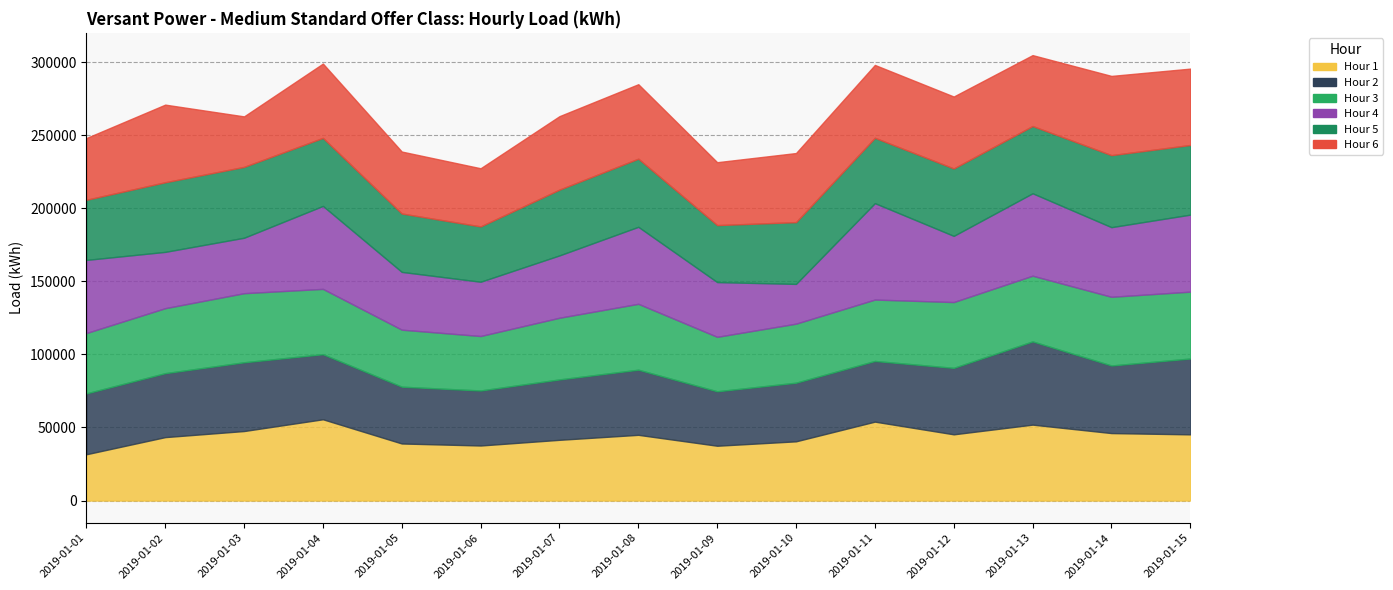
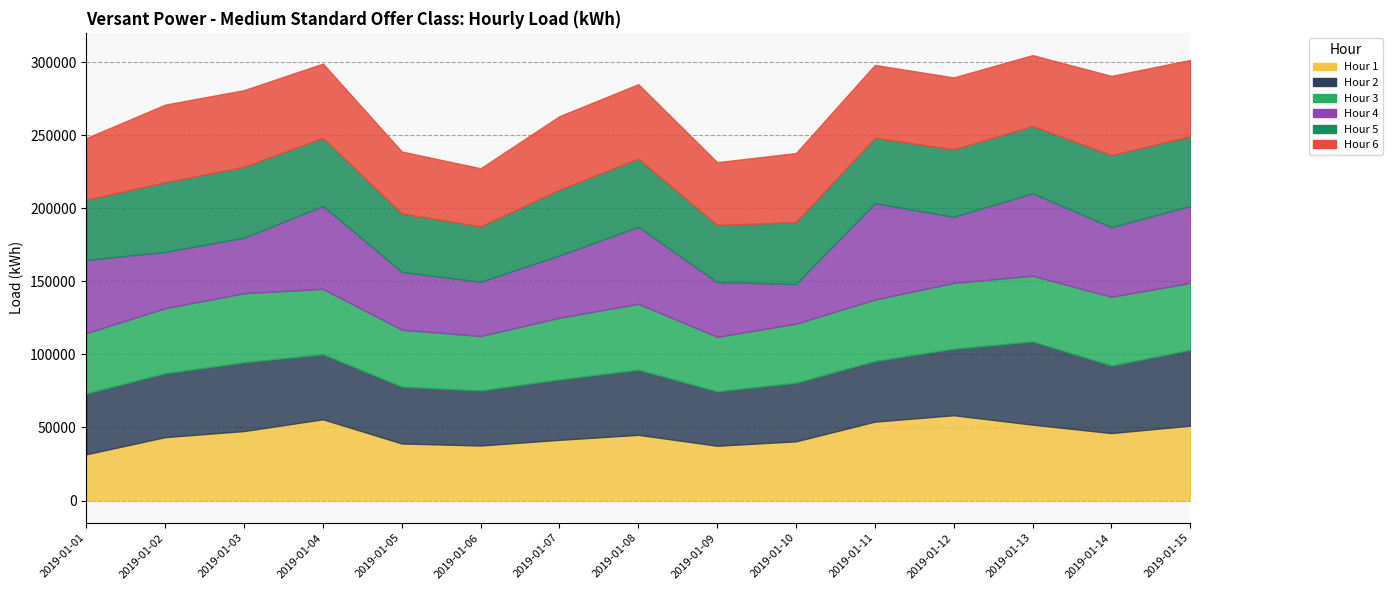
  {
    "Hour 1": {
      "2019-01-01": 32000,
      "2019-01-02": 43000,
      "2019-01-03": 48000,
      "2019-01-04": 56000,
      "2019-01-05": 39000,
      "2019-01-06": 38000,
      "2019-01-07": 42000,
      "2019-01-08": 45000,
      "2019-01-09": 38000,
      "2019-01-10": 41000,
      "2019-01-11": 54000,
-     "2019-01-12": 45000,
+     "2019-01-12": 58000,
      "2019-01-13": 52000,
      "2019-01-14": 46000,
-     "2019-01-15": 45000
+     "2019-01-15": 51000
    },
    "Hour 2": {
      "2019-01-01": 42000,
      "2019-01-02": 44000,
      "2019-01-03": 47000,
      "2019-01-04": 45000,
      "2019-01-05": 39000,
      "2019-01-06": 38000,
      "2019-01-07": 41000,
      "2019-01-08": 45000,
      "2019-01-09": 37000,
      "2019-01-10": 40000,
      "2019-01-11": 42000,
      "2019-01-12": 45000,
      "2019-01-13": 57000,
      "2019-01-14": 46000,
      "2019-01-15": 52000
    },
    "Hour 4": {
      "2019-01-01": 50000,
      "2019-01-02": 39000,
      "2019-01-03": 38000,
      "2019-01-04": 57000,
      "2019-01-05": 40000,
      "2019-01-06": 37000,
      "2019-01-07": 43000,
      "2019-01-08": 53000,
      "2019-01-09": 37000,
      "2019-01-10": 27000,
      "2019-01-11": 66000,
      "2019-01-12": 45000,
      "2019-01-13": 56000,
      "2019-01-14": 48000,
      "2019-01-15": 53000
    },
    "Hour 6": {
      "2019-01-01": 42000,
      "2019-01-02": 53000,
-     "2019-01-03": 35000,
+     "2019-01-03": 53000,
      "2019-01-04": 51000,
      "2019-01-05": 42000,
      "2019-01-06": 40000,
      "2019-01-07": 50000,
      "2019-01-08": 51000,
      "2019-01-09": 43000,
      "2019-01-10": 47000,
      "2019-01-11": 50000,
      "2019-01-12": 49000,
      "2019-01-13": 49000,
      "2019-01-14": 54000,
      "2019-01-15": 52000
    }
  }
